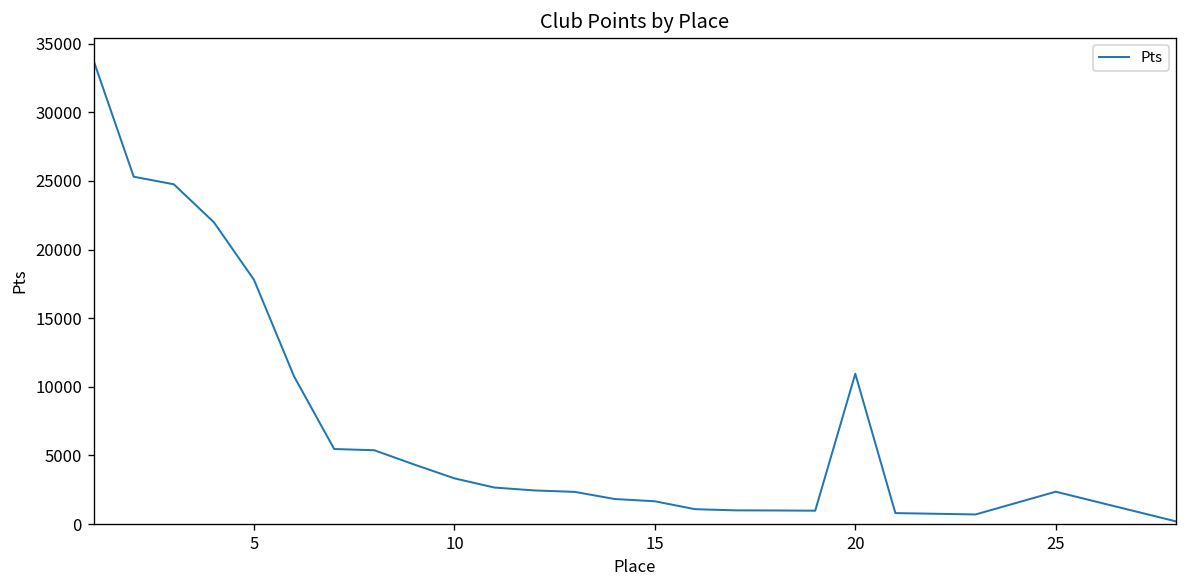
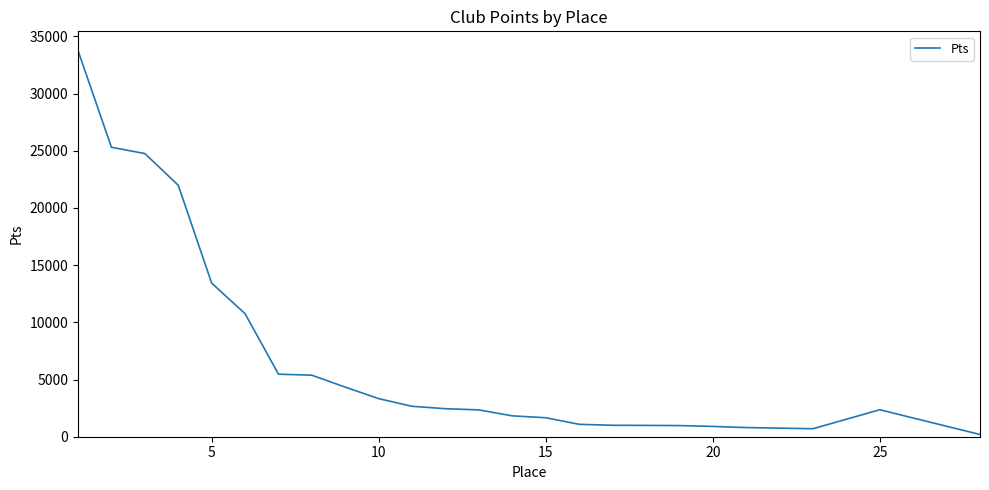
  {
-   "5": 17800,
+   "5": 13400,
    "10": 3300,
    "15": 1700,
-   "20": 11000,
+   "20": 900,
    "25": 2400
  }
